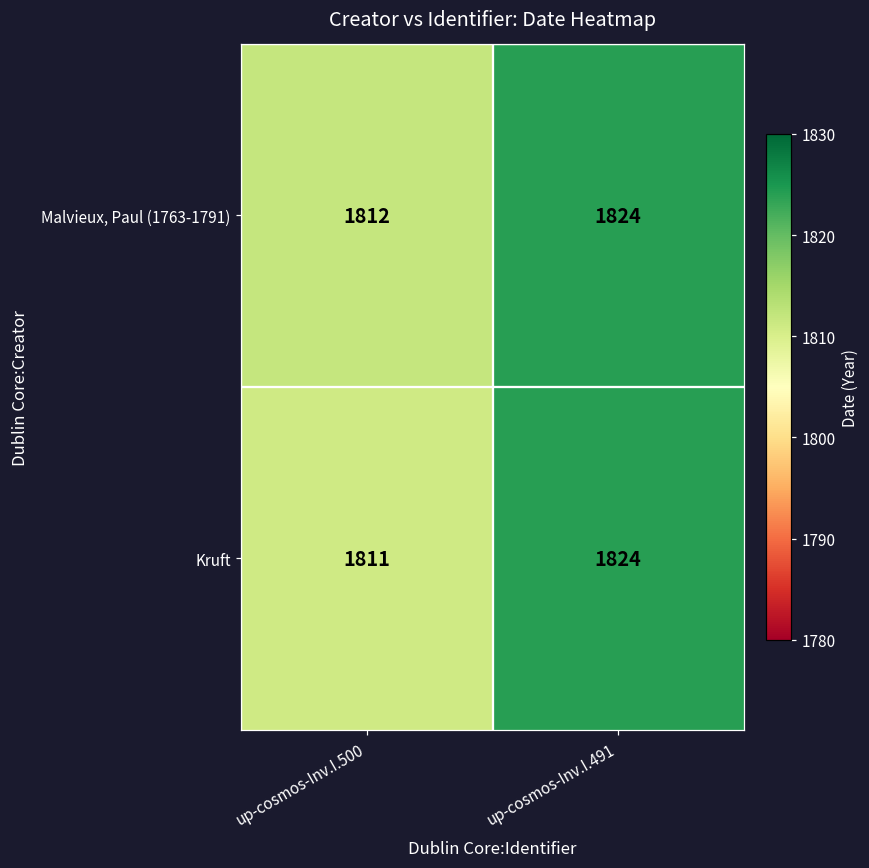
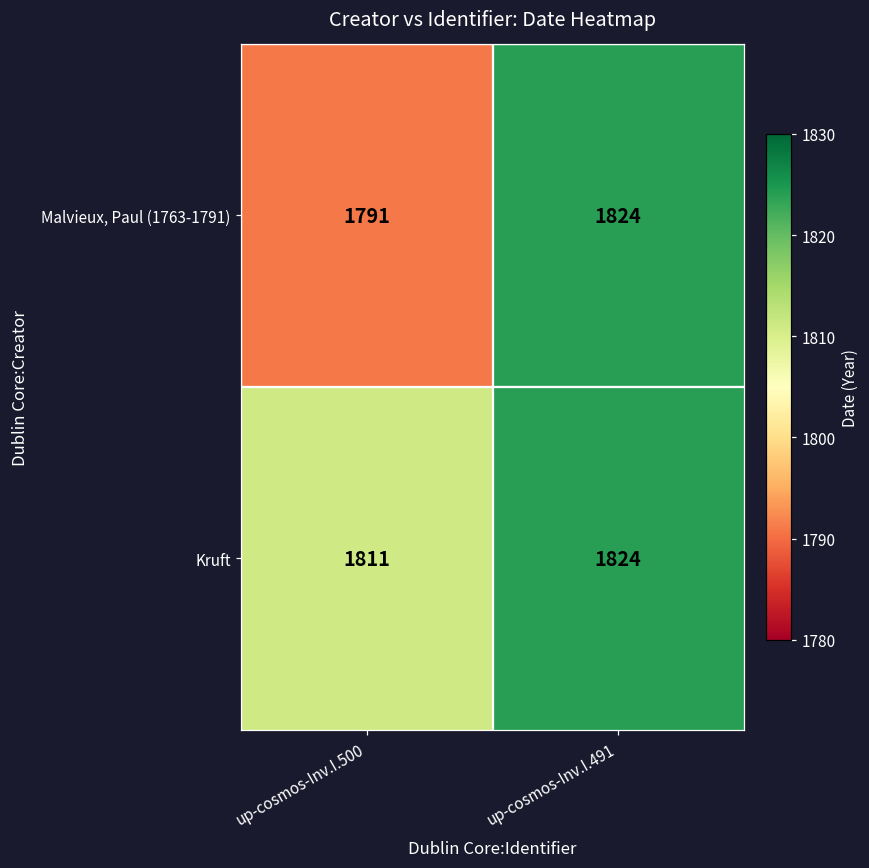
  {
    "Malvieux, Paul (1763-1791)": {
-     "up-cosmos-Inv.I.500": 1812,
+     "up-cosmos-Inv.I.500": 1791,
      "up-cosmos-Inv.I.491": 1824
    },
    "Kruft": {
      "up-cosmos-Inv.I.500": 1811,
      "up-cosmos-Inv.I.491": 1824
    }
  }
